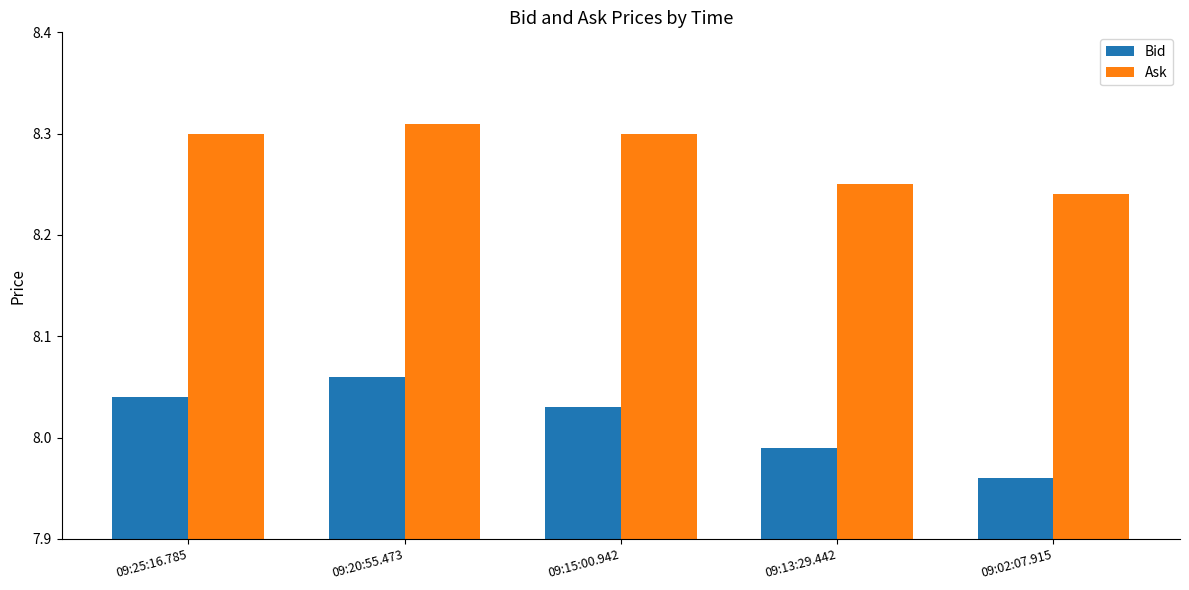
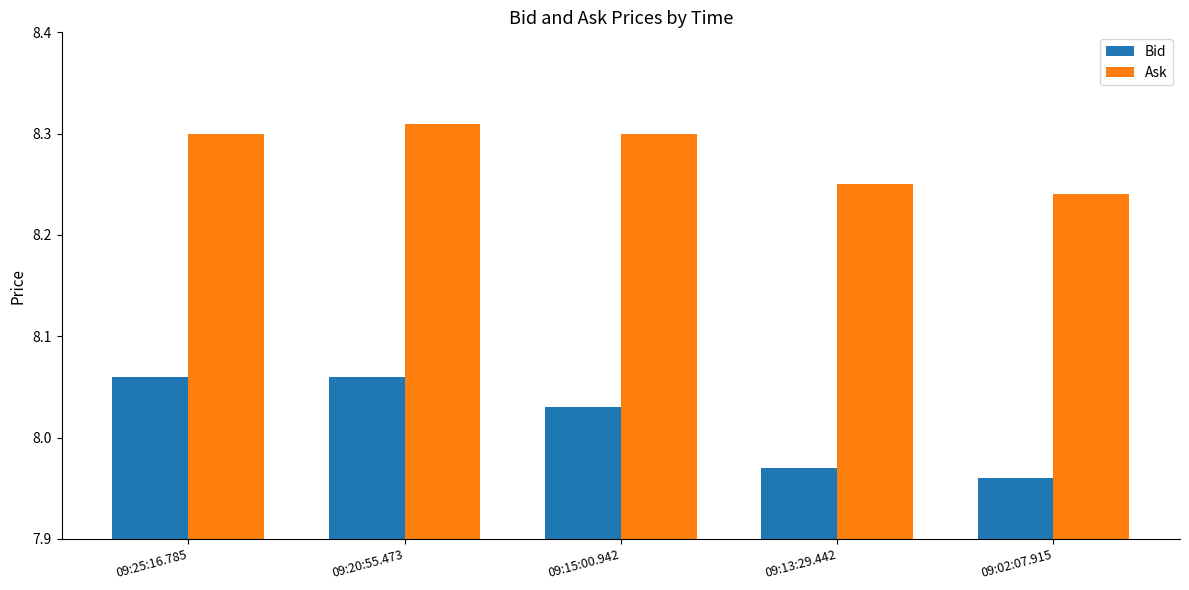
  {
    "Bid": {
-     "09:25:16.785": 8.04,
+     "09:25:16.785": 8.06,
      "09:20:55.473": 8.06,
      "09:15:00.942": 8.03,
-     "09:13:29.442": 7.99,
+     "09:13:29.442": 7.97,
      "09:02:07.915": 7.96
    },
    "Ask": {
      "09:25:16.785": 8.30,
      "09:20:55.473": 8.31,
      "09:15:00.942": 8.30,
      "09:13:29.442": 8.25,
      "09:02:07.915": 8.24
    }
  }
